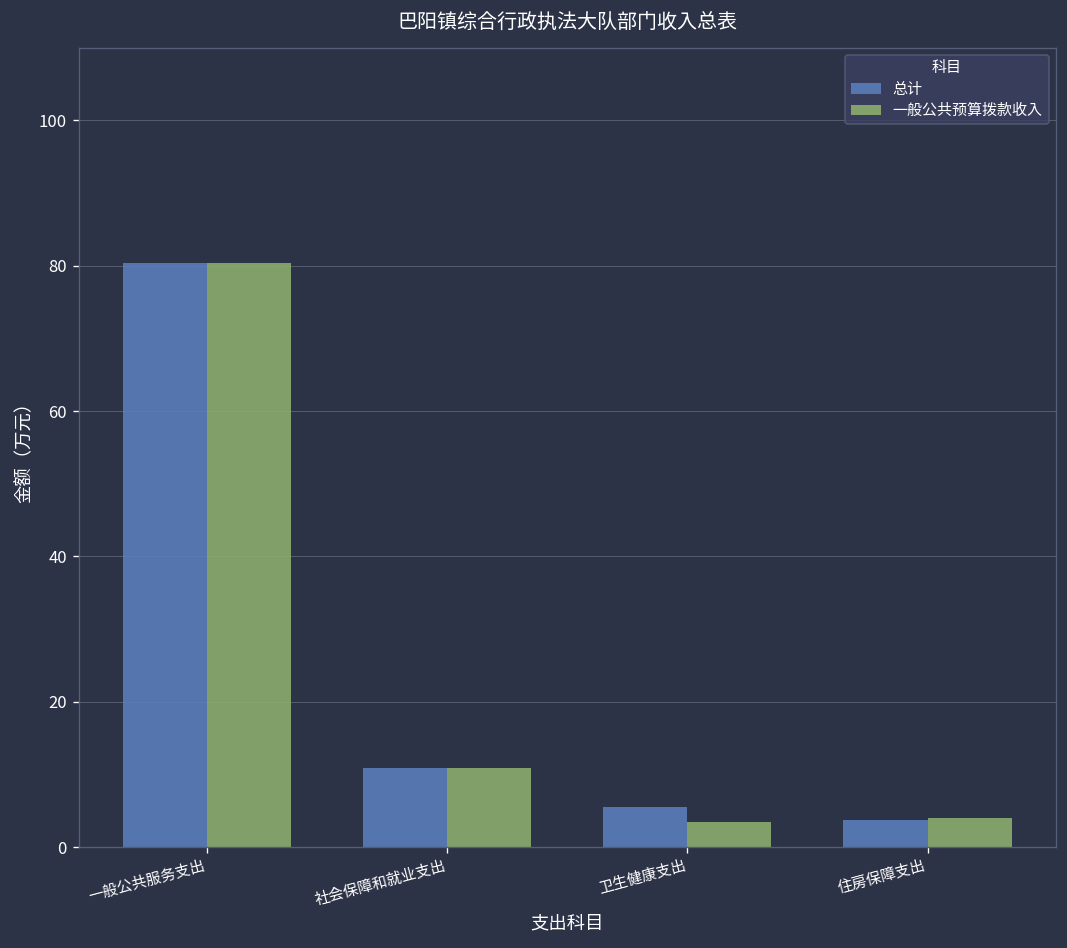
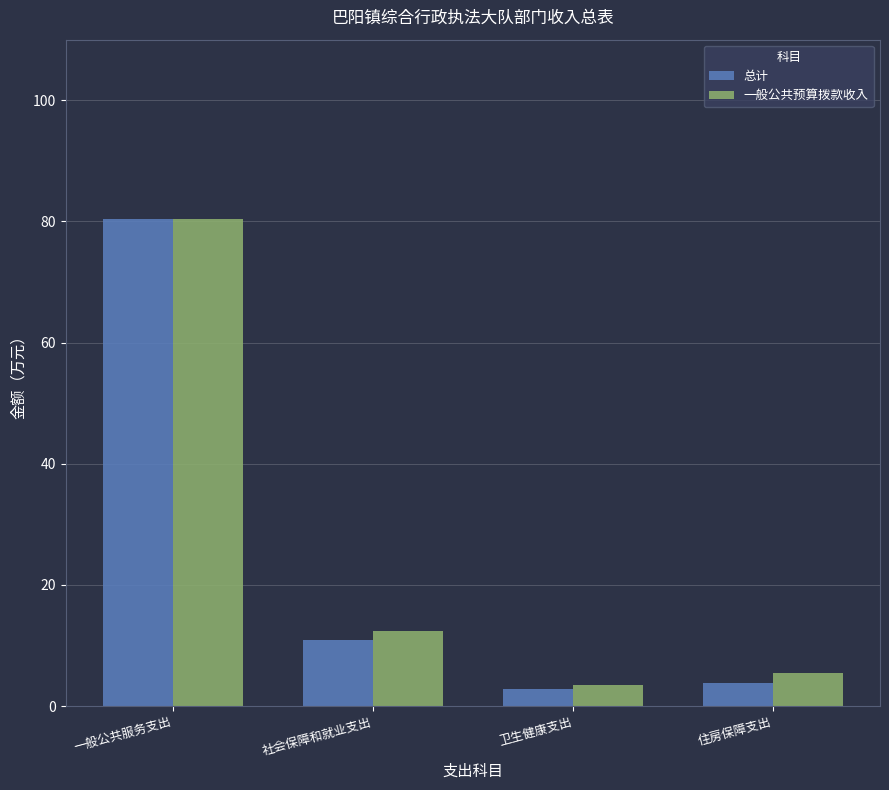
  {
    "总计": {
      "一般公共服务支出": 80,
      "社会保障和就业支出": 11,
-     "卫生健康支出": 6,
+     "卫生健康支出": 3,
      "住房保障支出": 4
    },
    "一般公共预算拨款收入": {
      "一般公共服务支出": 80,
-     "社会保障和就业支出": 11,
+     "社会保障和就业支出": 12,
      "卫生健康支出": 4,
-     "住房保障支出": 4
+     "住房保障支出": 5
    }
  }
